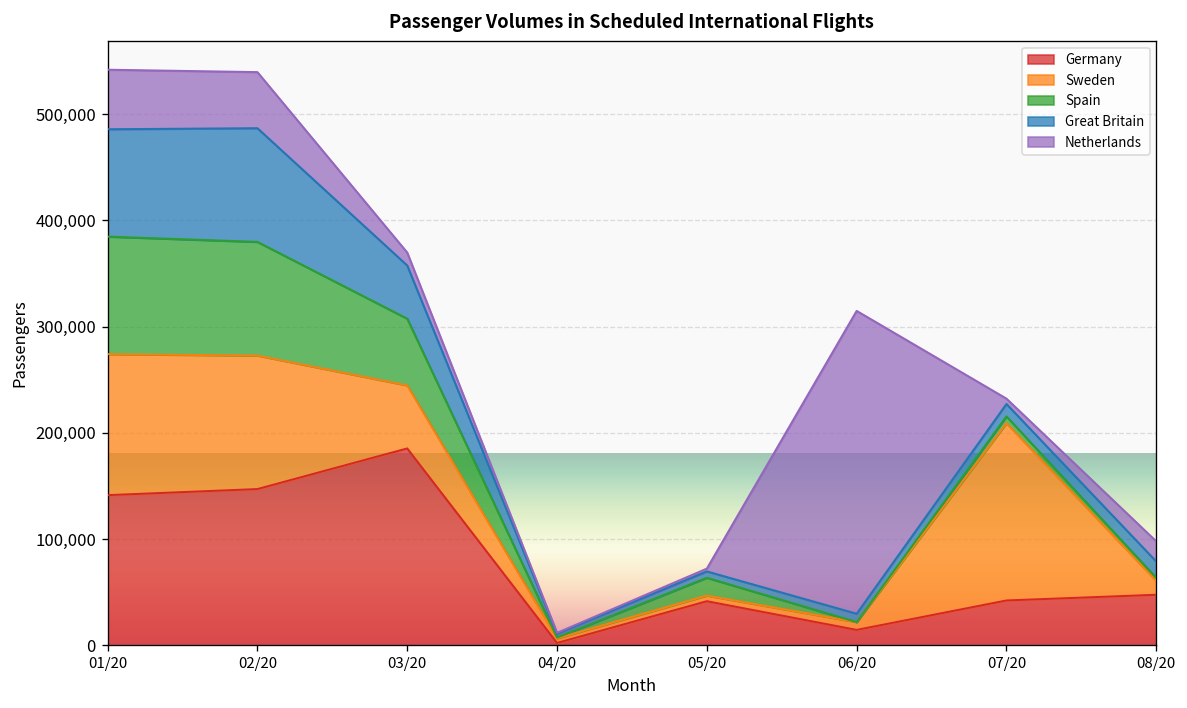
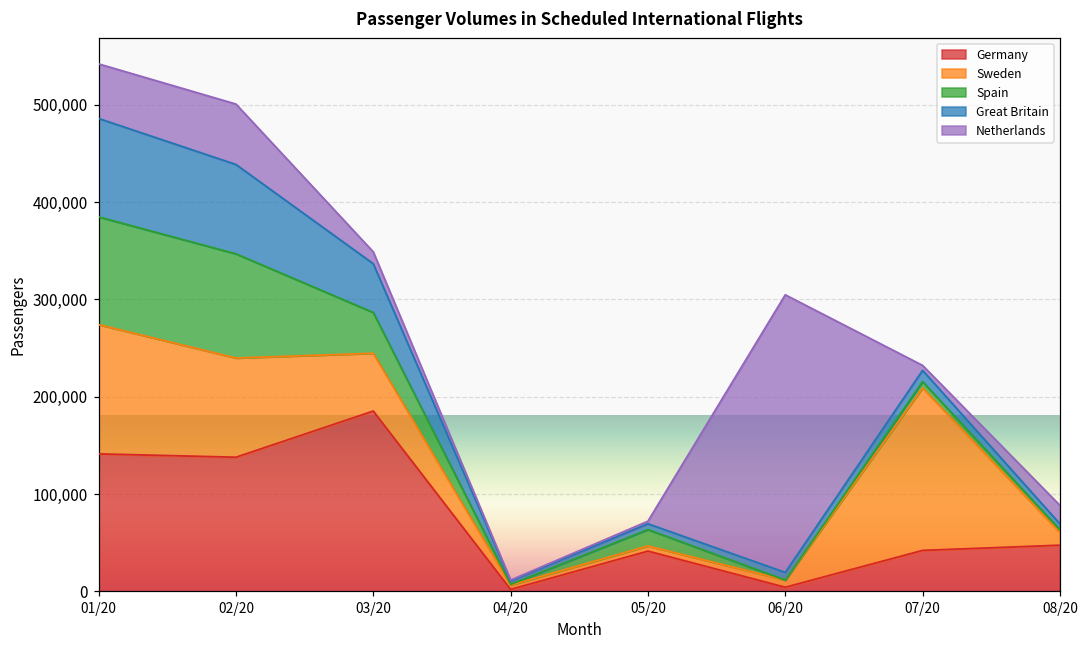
  {
    "Germany": {
      "01/20": "140,000",
-     "02/20": "150,000",
+     "02/20": "140,000",
      "03/20": "190,000",
      "04/20": "0",
      "05/20": "40,000",
-     "06/20": "10,000",
+     "06/20": "0",
      "07/20": "40,000",
      "08/20": "50,000"
    },
    "Sweden": {
      "01/20": "130,000",
-     "02/20": "130,000",
+     "02/20": "100,000",
      "03/20": "60,000",
      "05/20": "10,000",
      "07/20": "170,000"
    },
    "Spain": {
      "01/20": "110,000",
      "02/20": "110,000",
-     "03/20": "60,000",
+     "03/20": "40,000",
      "05/20": "20,000",
      "07/20": "10,000"
    },
    "Great Britain": {
      "01/20": "100,000",
-     "02/20": "110,000",
+     "02/20": "90,000",
      "03/20": "50,000",
      "06/20": "10,000",
      "07/20": "10,000",
-     "08/20": "20,000"
+     "08/20": "10,000"
    },
    "Netherlands": {
      "01/20": "60,000",
-     "02/20": "50,000",
+     "02/20": "60,000",
      "03/20": "10,000",
      "06/20": "290,000",
      "07/20": "10,000",
      "08/20": "20,000"
    }
  }
